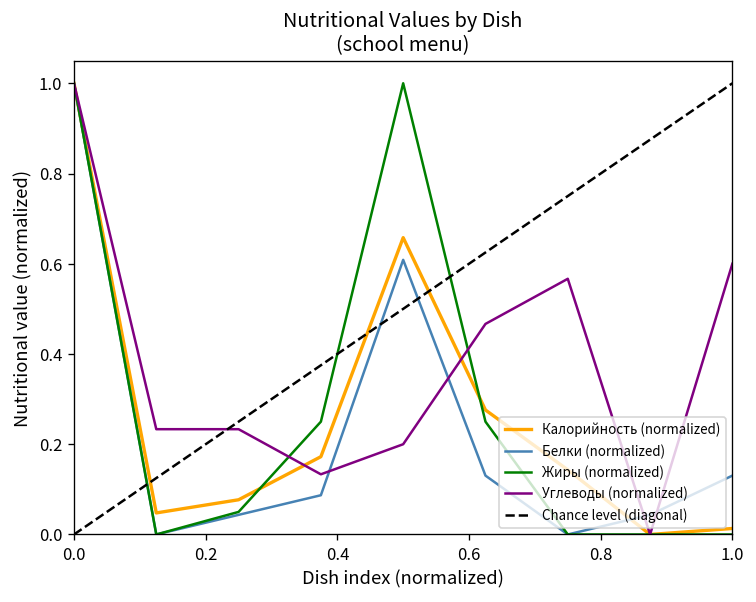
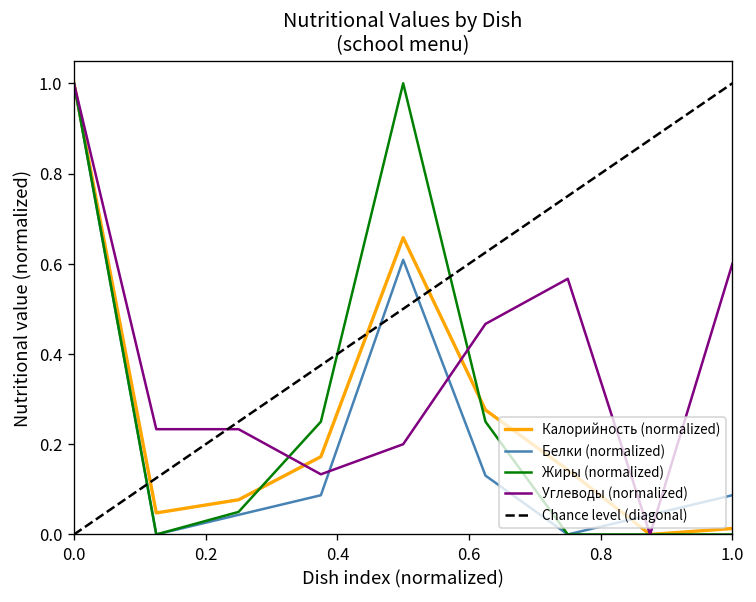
  {
    "Калорийность (normalized)": {
      "1.0": 0.01
    },
    "Белки (normalized)": {
-     "1.0": 0.13
+     "1.0": 0.09
    },
    "Жиры (normalized)": {
      "1.0": 0.00
    },
    "Углеводы (normalized)": {
      "1.0": 0.60
    },
    "Chance level (diagonal)": {
      "0.0": 0.00,
      "1.0": 1.00
    }
  }
